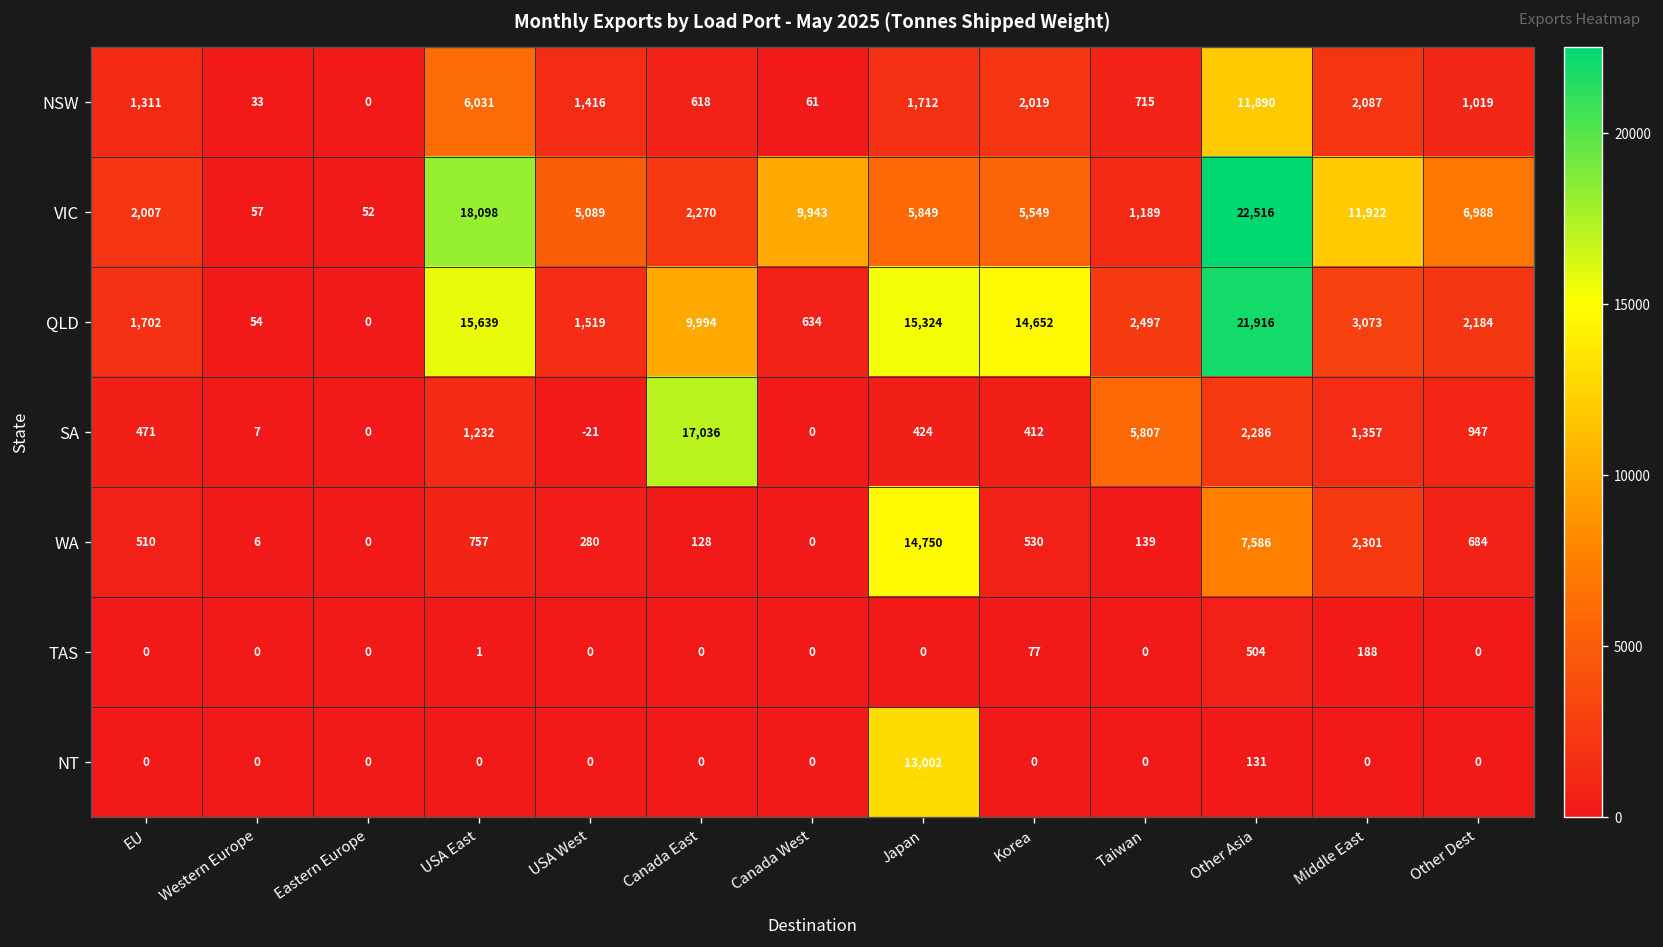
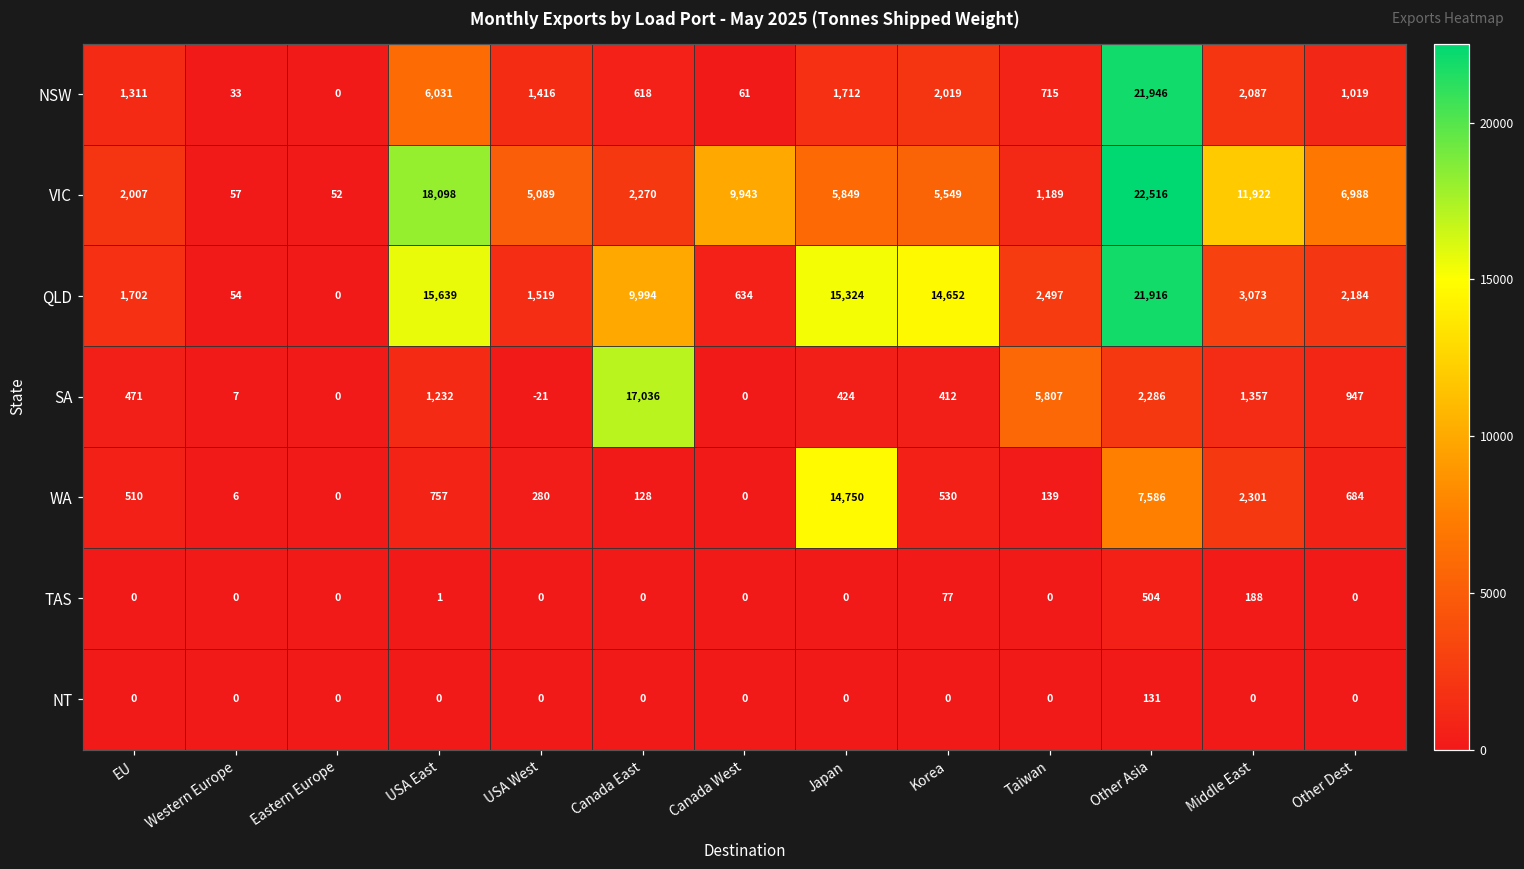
  {
    "NSW": {
      "EU": "1,311",
      "Western Europe": "33",
      "Eastern Europe": "0",
      "USA East": "6,031",
      "USA West": "1,416",
      "Canada East": "618",
      "Canada West": "61",
      "Japan": "1,712",
      "Korea": "2,019",
      "Taiwan": "715",
-     "Other Asia": "11,890",
+     "Other Asia": "21,946",
      "Middle East": "2,087",
      "Other Dest": "1,019"
    },
    "VIC": {
      "EU": "2,007",
      "Western Europe": "57",
      "Eastern Europe": "52",
      "USA East": "18,098",
      "USA West": "5,089",
      "Canada East": "2,270",
      "Canada West": "9,943",
      "Japan": "5,849",
      "Korea": "5,549",
      "Taiwan": "1,189",
      "Other Asia": "22,516",
      "Middle East": "11,922",
      "Other Dest": "6,988"
    },
    "QLD": {
      "EU": "1,702",
      "Western Europe": "54",
      "Eastern Europe": "0",
      "USA East": "15,639",
      "USA West": "1,519",
      "Canada East": "9,994",
      "Canada West": "634",
      "Japan": "15,324",
      "Korea": "14,652",
      "Taiwan": "2,497",
      "Other Asia": "21,916",
      "Middle East": "3,073",
      "Other Dest": "2,184"
    },
    "SA": {
      "EU": "471",
      "Western Europe": "7",
      "Eastern Europe": "0",
      "USA East": "1,232",
      "USA West": "-21",
      "Canada East": "17,036",
      "Canada West": "0",
      "Japan": "424",
      "Korea": "412",
      "Taiwan": "5,807",
      "Other Asia": "2,286",
      "Middle East": "1,357",
      "Other Dest": "947"
    },
    "WA": {
      "EU": "510",
      "Western Europe": "6",
      "Eastern Europe": "0",
      "USA East": "757",
      "USA West": "280",
      "Canada East": "128",
      "Canada West": "0",
      "Japan": "14,750",
      "Korea": "530",
      "Taiwan": "139",
      "Other Asia": "7,586",
      "Middle East": "2,301",
      "Other Dest": "684"
    },
    "TAS": {
      "EU": "0",
      "Western Europe": "0",
      "Eastern Europe": "0",
      "USA East": "1",
      "USA West": "0",
      "Canada East": "0",
      "Canada West": "0",
      "Japan": "0",
      "Korea": "77",
      "Taiwan": "0",
      "Other Asia": "504",
      "Middle East": "188",
      "Other Dest": "0"
    },
    "NT": {
      "EU": "0",
      "Western Europe": "0",
      "Eastern Europe": "0",
      "USA East": "0",
      "USA West": "0",
      "Canada East": "0",
      "Canada West": "0",
-     "Japan": "13,002",
+     "Japan": "0",
      "Korea": "0",
      "Taiwan": "0",
      "Other Asia": "131",
      "Middle East": "0",
      "Other Dest": "0"
    }
  }
